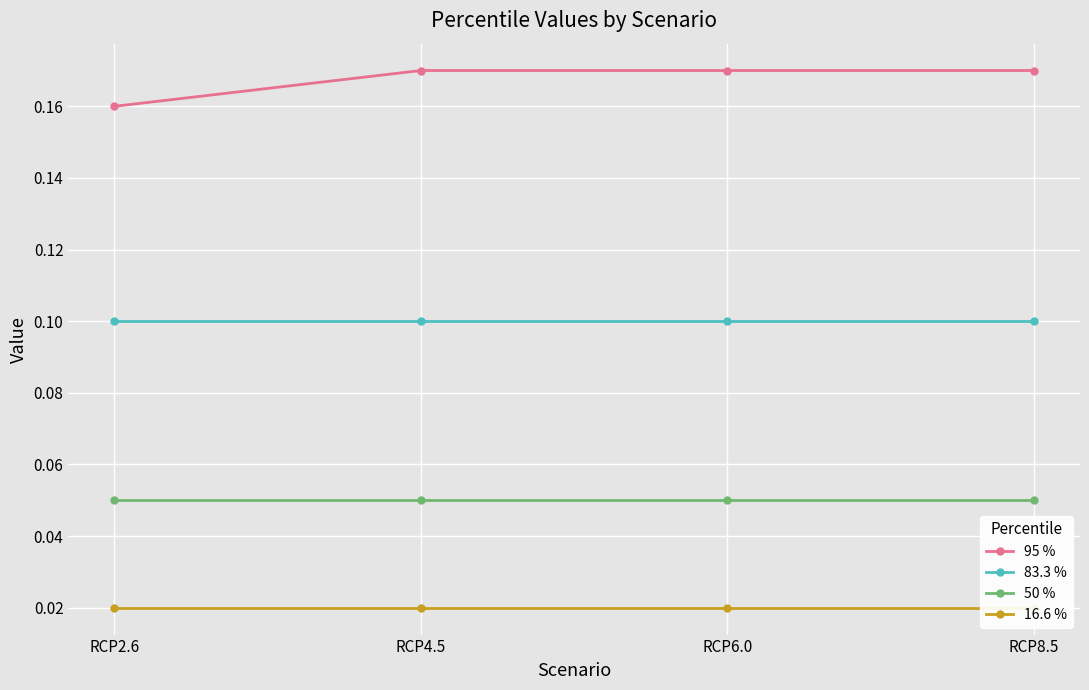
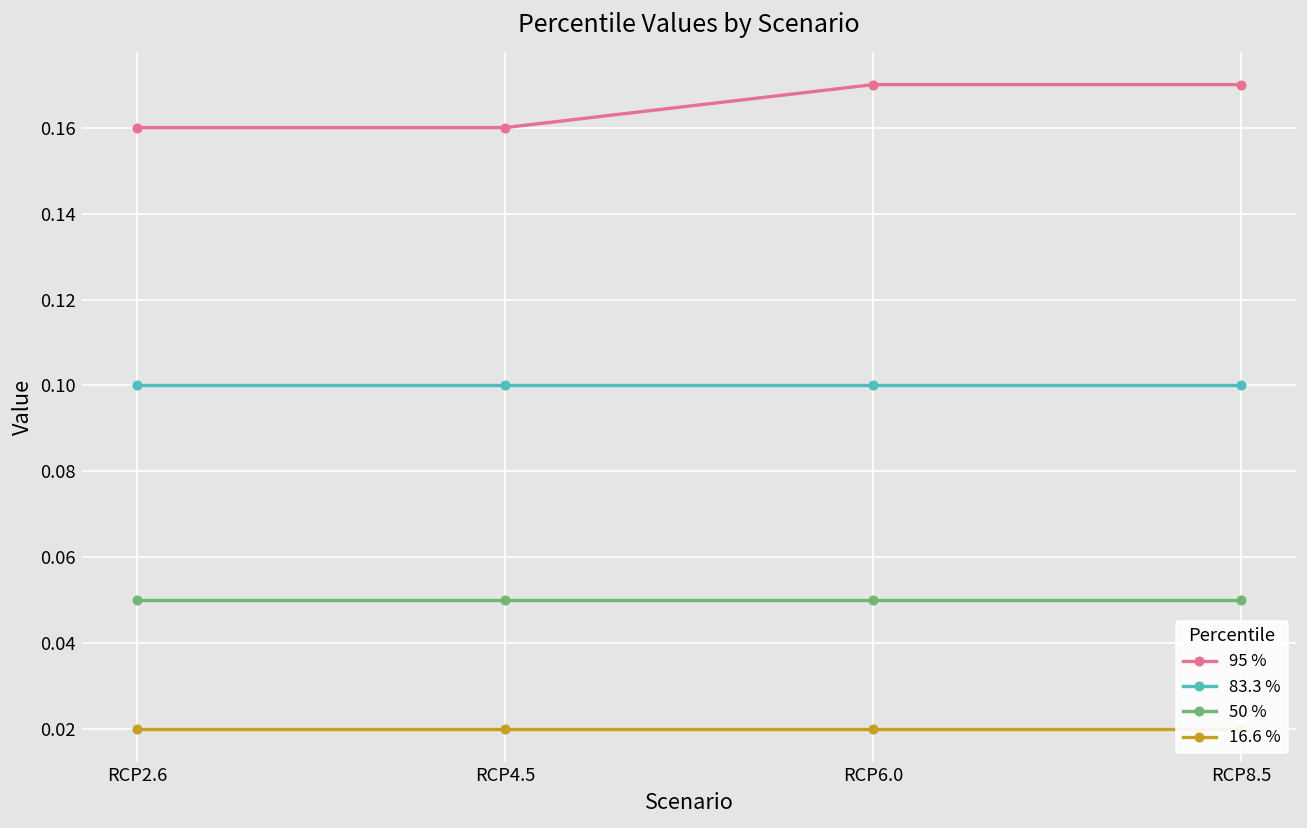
  {
    "95 %": {
      "RCP2.6": 0.16,
-     "RCP4.5": 0.17,
+     "RCP4.5": 0.16,
      "RCP6.0": 0.17,
      "RCP8.5": 0.17
    },
    "83.3 %": {
      "RCP2.6": 0.10,
      "RCP4.5": 0.10,
      "RCP6.0": 0.10,
      "RCP8.5": 0.10
    },
    "50 %": {
      "RCP2.6": 0.05,
      "RCP4.5": 0.05,
      "RCP6.0": 0.05,
      "RCP8.5": 0.05
    },
    "16.6 %": {
      "RCP2.6": 0.02,
      "RCP4.5": 0.02,
      "RCP6.0": 0.02
    }
  }
